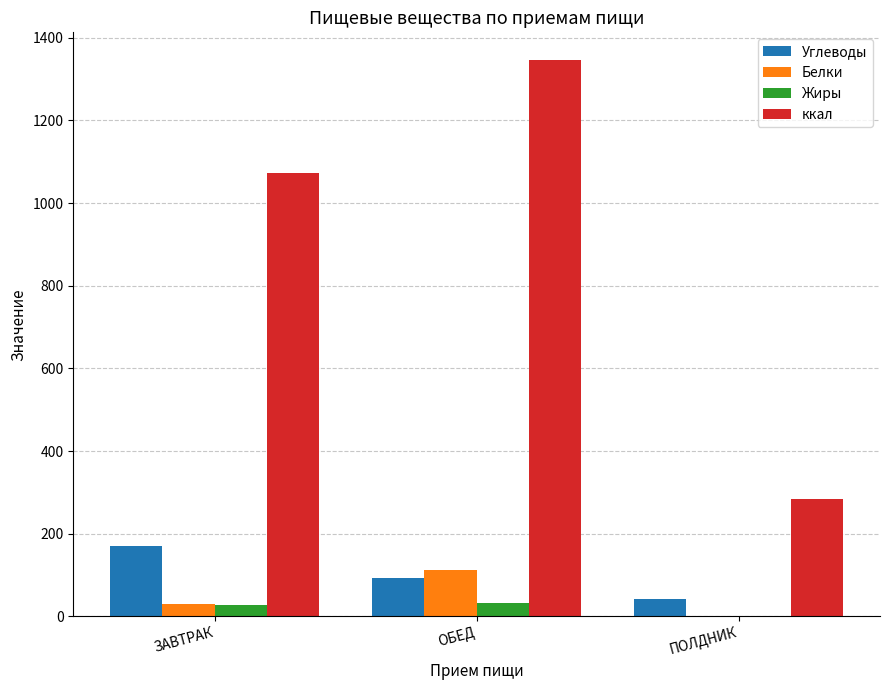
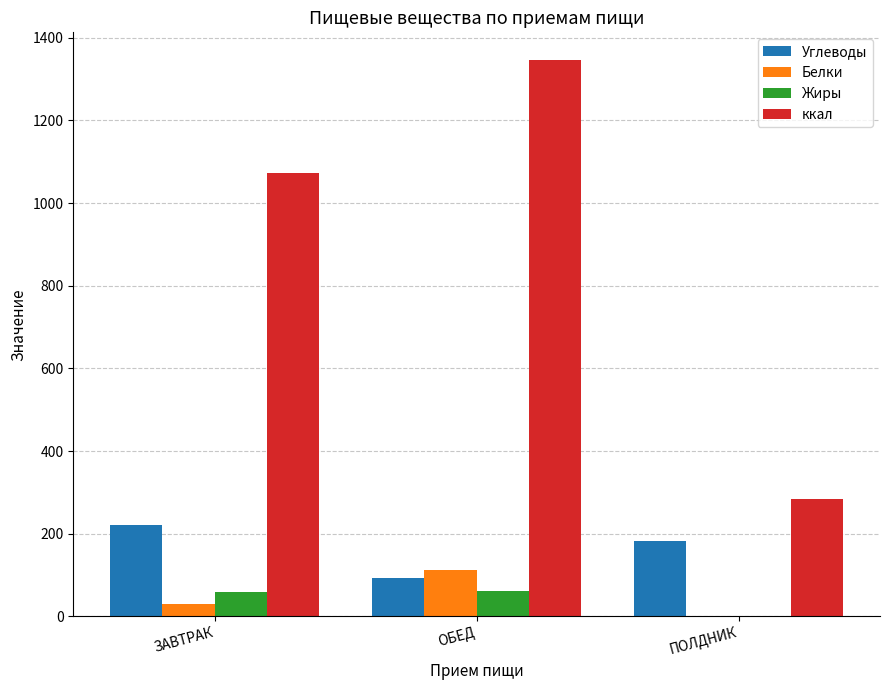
  {
    "Углеводы": {
-     "ЗАВТРАК": 170,
+     "ЗАВТРАК": 220,
      "ОБЕД": 90,
-     "ПОЛДНИК": 40
+     "ПОЛДНИК": 180
    },
    "Белки": {
      "ЗАВТРАК": 30,
      "ОБЕД": 110
    },
    "Жиры": {
-     "ЗАВТРАК": 30,
-     "ОБЕД": 30
+     "ЗАВТРАК": 60,
+     "ОБЕД": 60
    },
    "ккал": {
      "ЗАВТРАК": 1070,
      "ОБЕД": 1350,
      "ПОЛДНИК": 280
    }
  }
